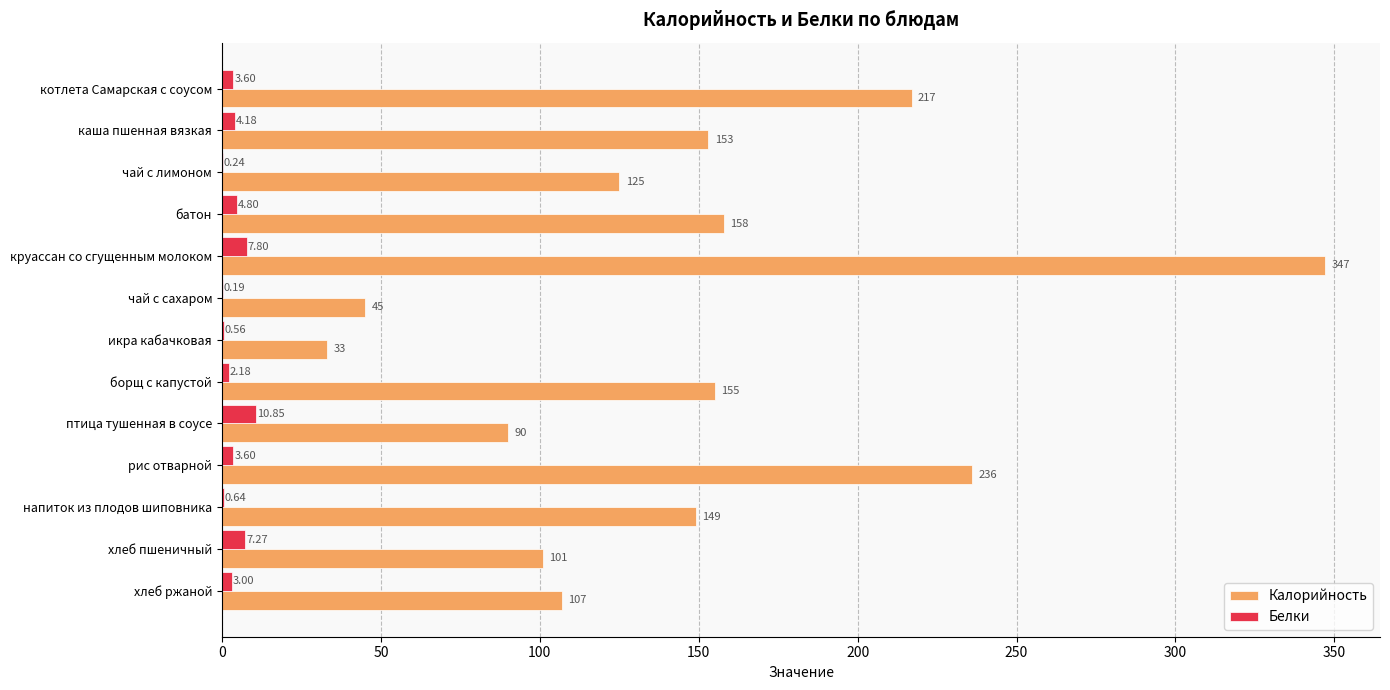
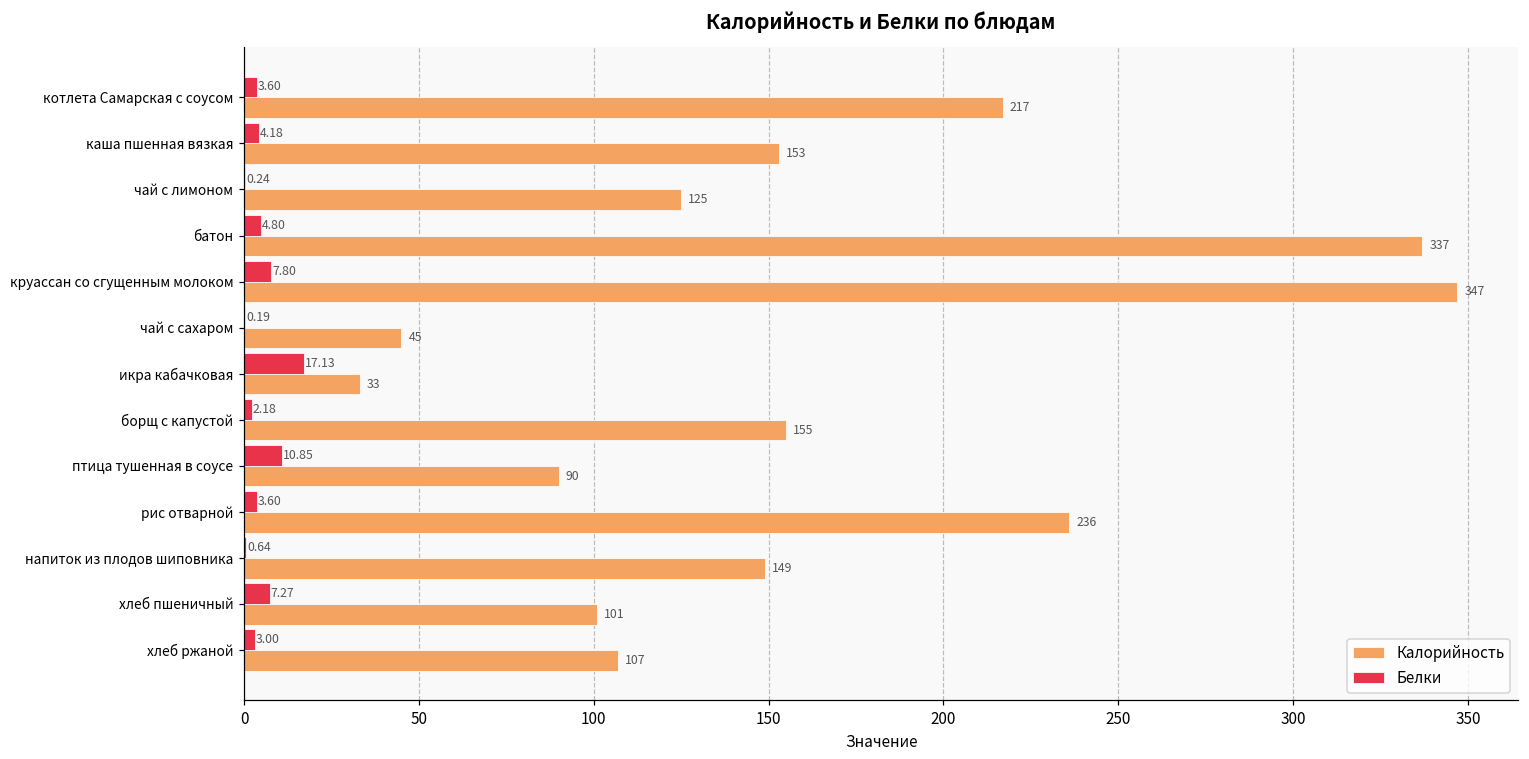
  {
    "Калорийность": {
      "котлета Самарская с соусом": 217,
      "каша пшенная вязкая": 153,
      "чай с лимоном": 125,
-     "батон": 158,
+     "батон": 337,
      "круассан со сгущенным молоком": 347,
      "чай с сахаром": 45,
      "икра кабачковая": 33,
      "борщ с капустой": 155,
      "птица тушенная в соусе": 90,
      "рис отварной": 236,
      "напиток из плодов шиповника": 149,
      "хлеб пшеничный": 101,
      "хлеб ржаной": 107
    },
    "Белки": {
      "котлета Самарская с соусом": 3.60,
      "каша пшенная вязкая": 4.18,
      "чай с лимоном": 0.24,
      "батон": 4.80,
      "круассан со сгущенным молоком": 7.80,
      "чай с сахаром": 0.19,
-     "икра кабачковая": 0.56,
+     "икра кабачковая": 17.13,
      "борщ с капустой": 2.18,
      "птица тушенная в соусе": 10.85,
      "рис отварной": 3.60,
      "напиток из плодов шиповника": 0.64,
      "хлеб пшеничный": 7.27,
      "хлеб ржаной": 3.00
    }
  }
